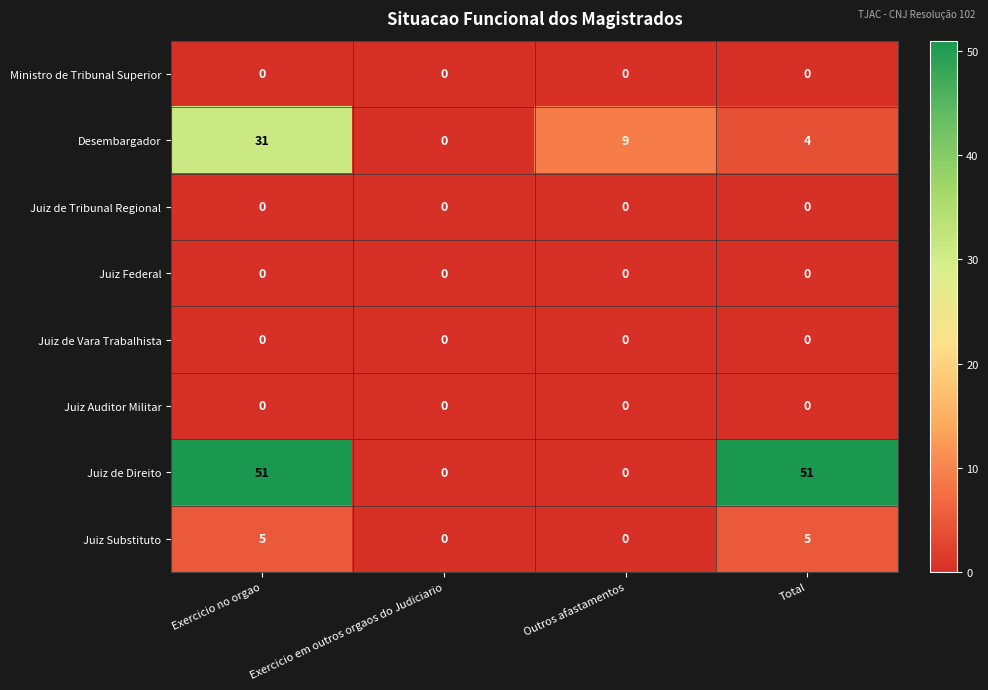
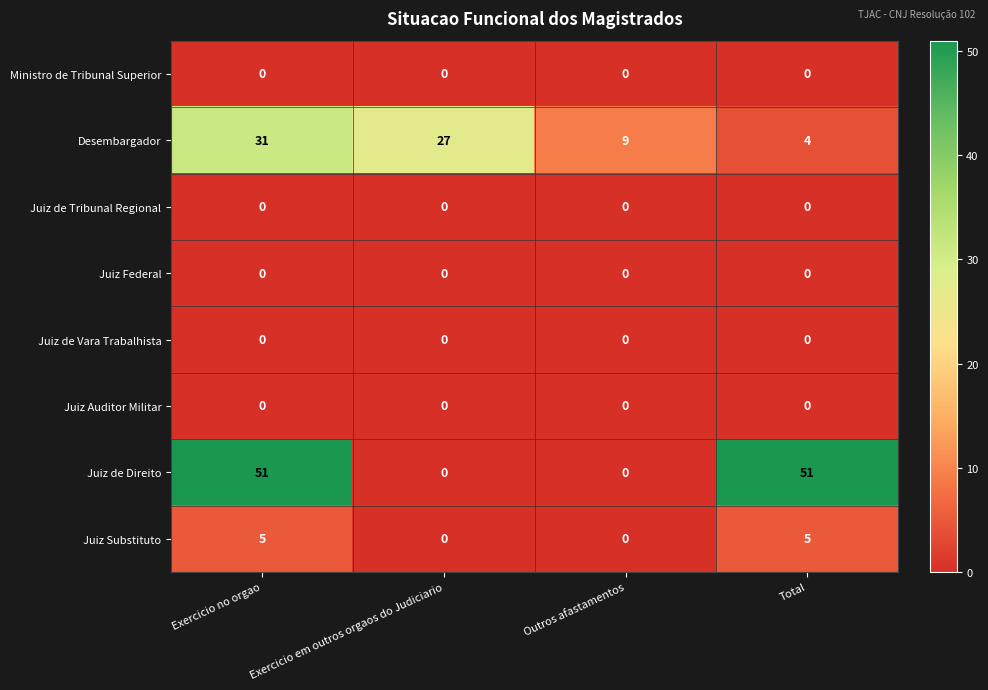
  {
    "Ministro de Tribunal Superior": {
      "Exercicio no orgao": 0,
      "Exercicio em outros orgaos do Judiciario": 0,
      "Outros afastamentos": 0,
      "Total": 0
    },
    "Desembargador": {
      "Exercicio no orgao": 31,
-     "Exercicio em outros orgaos do Judiciario": 0,
+     "Exercicio em outros orgaos do Judiciario": 27,
      "Outros afastamentos": 9,
      "Total": 4
    },
    "Juiz de Tribunal Regional": {
      "Exercicio no orgao": 0,
      "Exercicio em outros orgaos do Judiciario": 0,
      "Outros afastamentos": 0,
      "Total": 0
    },
    "Juiz Federal": {
      "Exercicio no orgao": 0,
      "Exercicio em outros orgaos do Judiciario": 0,
      "Outros afastamentos": 0,
      "Total": 0
    },
    "Juiz de Vara Trabalhista": {
      "Exercicio no orgao": 0,
      "Exercicio em outros orgaos do Judiciario": 0,
      "Outros afastamentos": 0,
      "Total": 0
    },
    "Juiz Auditor Militar": {
      "Exercicio no orgao": 0,
      "Exercicio em outros orgaos do Judiciario": 0,
      "Outros afastamentos": 0,
      "Total": 0
    },
    "Juiz de Direito": {
      "Exercicio no orgao": 51,
      "Exercicio em outros orgaos do Judiciario": 0,
      "Outros afastamentos": 0,
      "Total": 51
    },
    "Juiz Substituto": {
      "Exercicio no orgao": 5,
      "Exercicio em outros orgaos do Judiciario": 0,
      "Outros afastamentos": 0,
      "Total": 5
    }
  }
